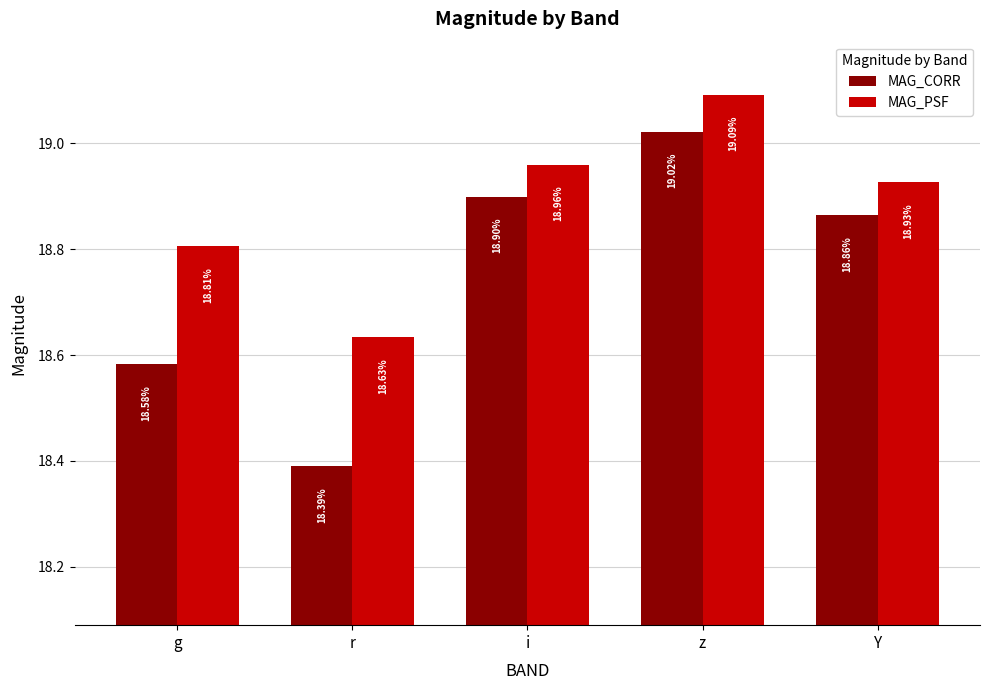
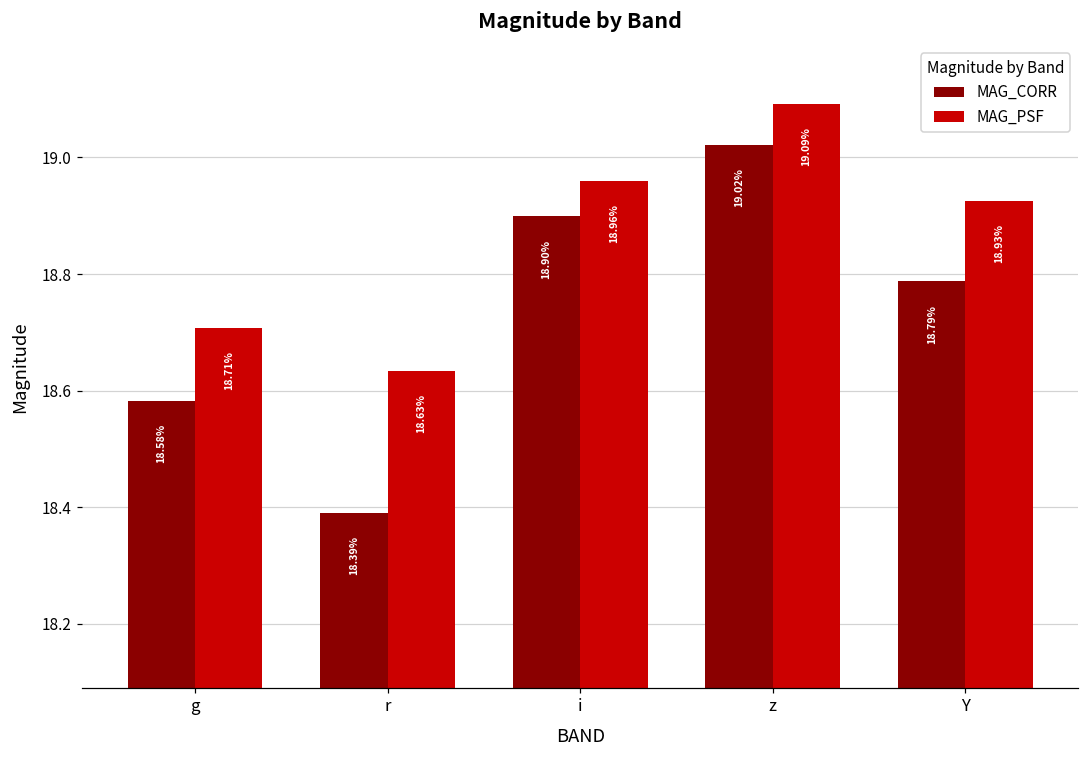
  {
    "MAG_CORR": {
      "g": "18.58%",
      "r": "18.39%",
      "i": "18.90%",
      "z": "19.02%",
-     "Y": "18.86%"
+     "Y": "18.79%"
    },
    "MAG_PSF": {
-     "g": "18.81%",
+     "g": "18.71%",
      "r": "18.63%",
      "i": "18.96%",
      "z": "19.09%",
      "Y": "18.93%"
    }
  }
